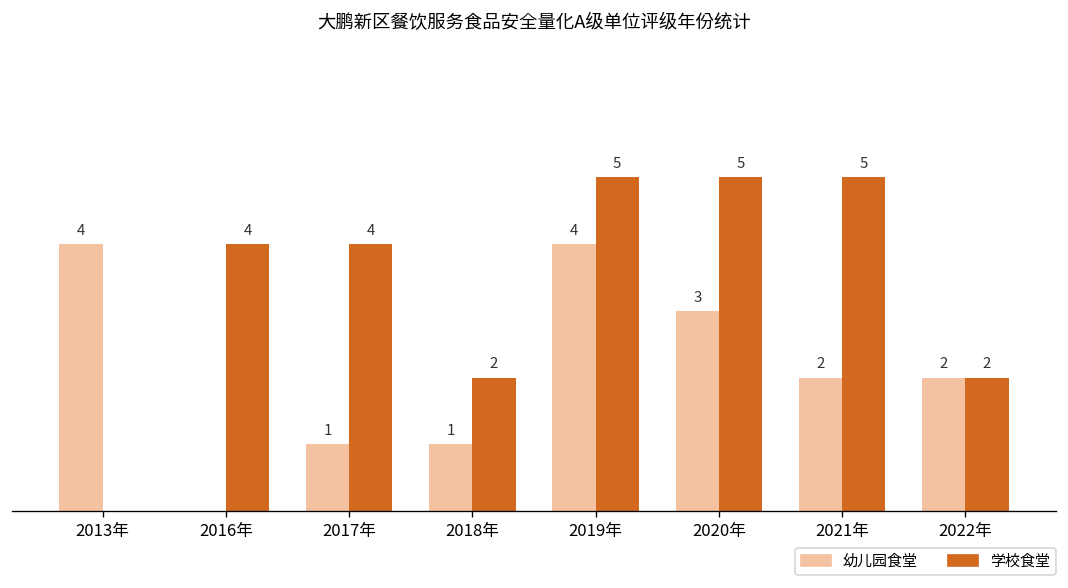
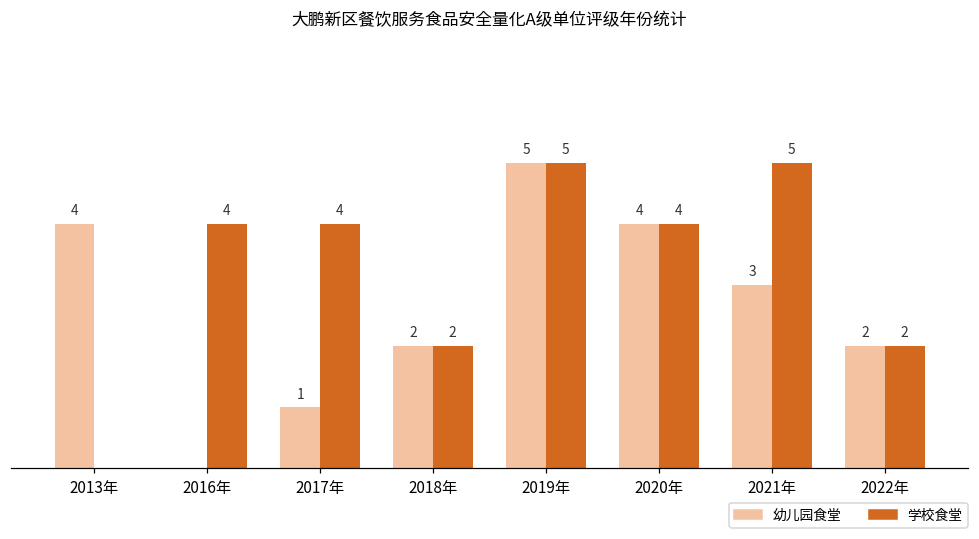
  {
    "幼儿园食堂": {
      "2013年": 4,
      "2017年": 1,
-     "2018年": 1,
-     "2019年": 4,
-     "2020年": 3,
-     "2021年": 2,
+     "2018年": 2,
+     "2019年": 5,
+     "2020年": 4,
+     "2021年": 3,
      "2022年": 2
    },
    "学校食堂": {
      "2016年": 4,
      "2017年": 4,
      "2018年": 2,
      "2019年": 5,
-     "2020年": 5,
+     "2020年": 4,
      "2021年": 5,
      "2022年": 2
    }
  }
